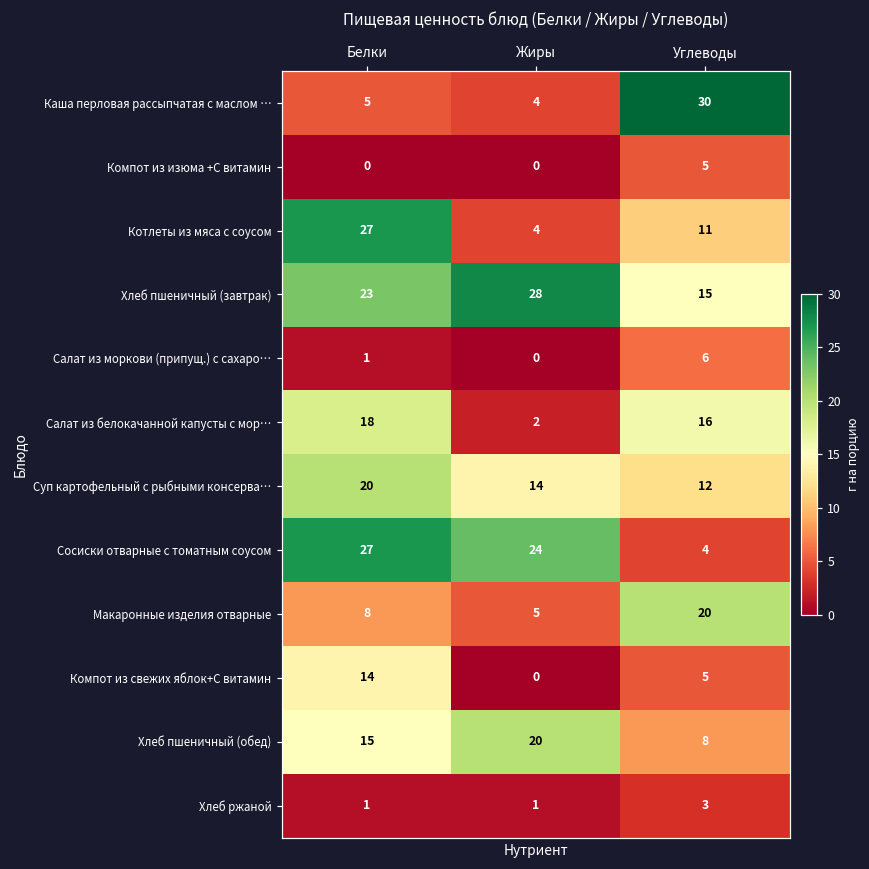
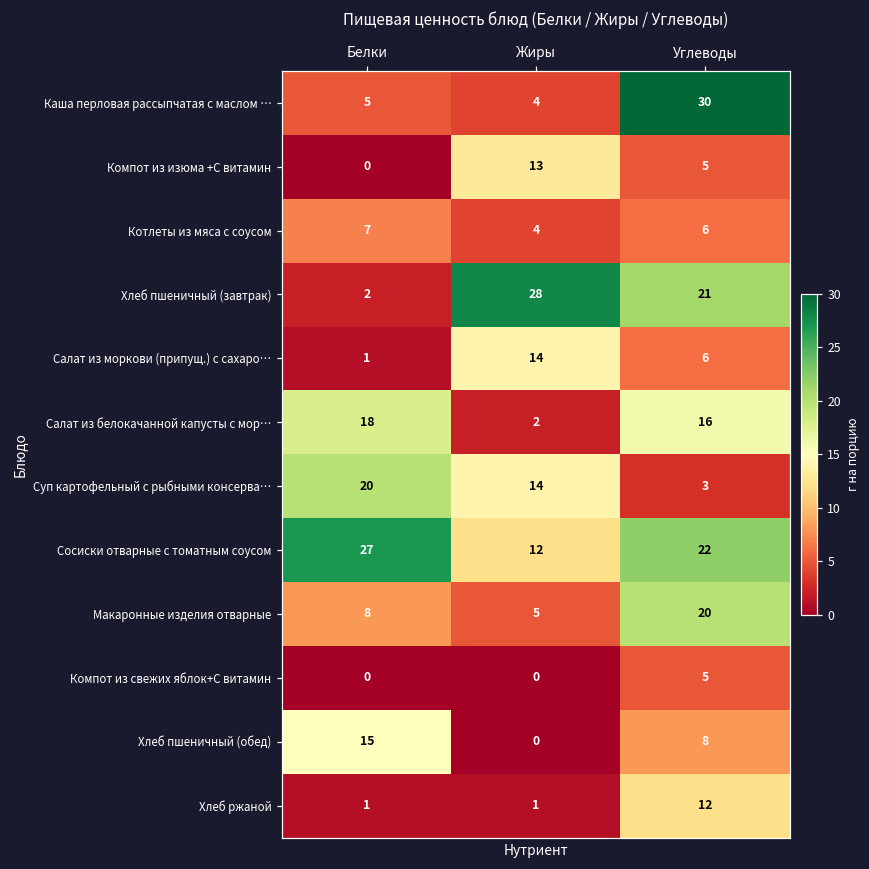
  {
    "Каша перловая рассыпчатая с маслом …": {
      "Белки": 5,
      "Жиры": 4,
      "Углеводы": 30
    },
    "Компот из изюма +С витамин": {
      "Белки": 0,
-     "Жиры": 0,
+     "Жиры": 13,
      "Углеводы": 5
    },
    "Котлеты из мяса с соусом": {
-     "Белки": 27,
+     "Белки": 7,
      "Жиры": 4,
-     "Углеводы": 11
+     "Углеводы": 6
    },
    "Хлеб пшеничный (завтрак)": {
-     "Белки": 23,
+     "Белки": 2,
      "Жиры": 28,
-     "Углеводы": 15
+     "Углеводы": 21
    },
    "Салат из моркови (припущ.) с сахаро…": {
      "Белки": 1,
-     "Жиры": 0,
+     "Жиры": 14,
      "Углеводы": 6
    },
    "Салат из белокачанной капусты с мор…": {
      "Белки": 18,
      "Жиры": 2,
      "Углеводы": 16
    },
    "Суп картофельный с рыбными консерва…": {
      "Белки": 20,
      "Жиры": 14,
-     "Углеводы": 12
+     "Углеводы": 3
    },
    "Сосиски отварные с томатным соусом": {
      "Белки": 27,
-     "Жиры": 24,
-     "Углеводы": 4
+     "Жиры": 12,
+     "Углеводы": 22
    },
    "Макаронные изделия отварные": {
      "Белки": 8,
      "Жиры": 5,
      "Углеводы": 20
    },
    "Компот из свежих яблок+С витамин": {
-     "Белки": 14,
+     "Белки": 0,
      "Жиры": 0,
      "Углеводы": 5
    },
    "Хлеб пшеничный (обед)": {
      "Белки": 15,
-     "Жиры": 20,
+     "Жиры": 0,
      "Углеводы": 8
    },
    "Хлеб ржаной": {
      "Белки": 1,
      "Жиры": 1,
-     "Углеводы": 3
+     "Углеводы": 12
    }
  }
